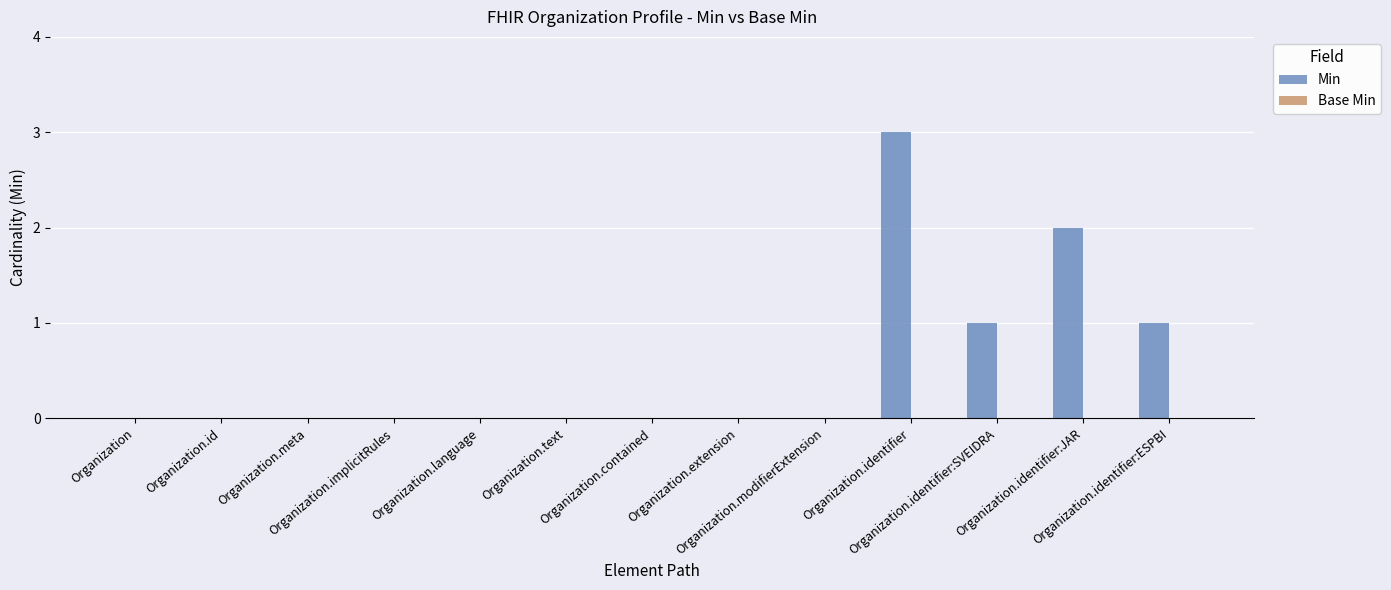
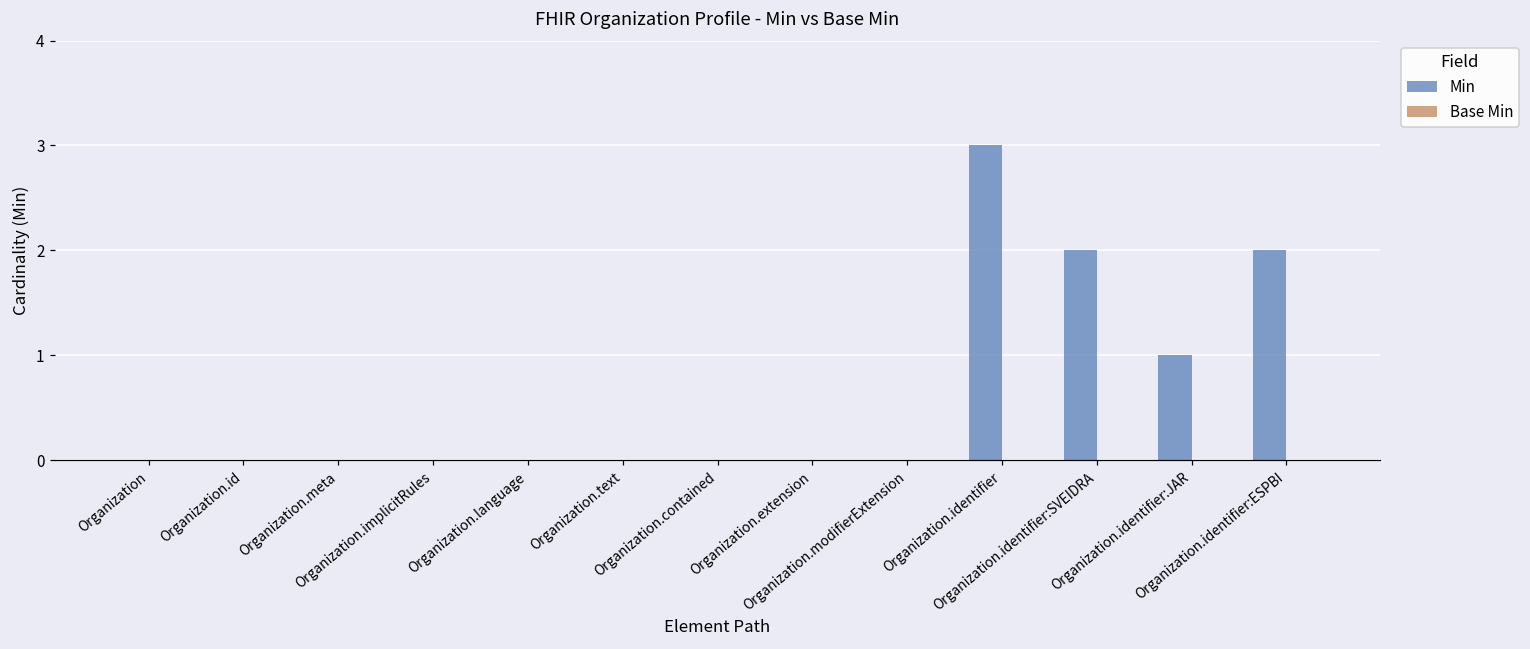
  {
    "Min": {
      "Organization": 0,
      "Organization.id": 0,
      "Organization.meta": 0,
      "Organization.implicitRules": 0,
      "Organization.language": 0,
      "Organization.text": 0,
      "Organization.contained": 0,
      "Organization.extension": 0,
      "Organization.modifierExtension": 0,
      "Organization.identifier": 3,
-     "Organization.identifier:SVEIDRA": 1,
-     "Organization.identifier:JAR": 2,
-     "Organization.identifier:ESPBI": 1
+     "Organization.identifier:SVEIDRA": 2,
+     "Organization.identifier:JAR": 1,
+     "Organization.identifier:ESPBI": 2
    },
    "Base Min": {
      "Organization": 0,
      "Organization.id": 0,
      "Organization.meta": 0,
      "Organization.implicitRules": 0,
      "Organization.language": 0,
      "Organization.text": 0,
      "Organization.contained": 0,
      "Organization.extension": 0,
      "Organization.modifierExtension": 0,
      "Organization.identifier": 0,
      "Organization.identifier:SVEIDRA": 0,
      "Organization.identifier:JAR": 0,
      "Organization.identifier:ESPBI": 0
    }
  }
